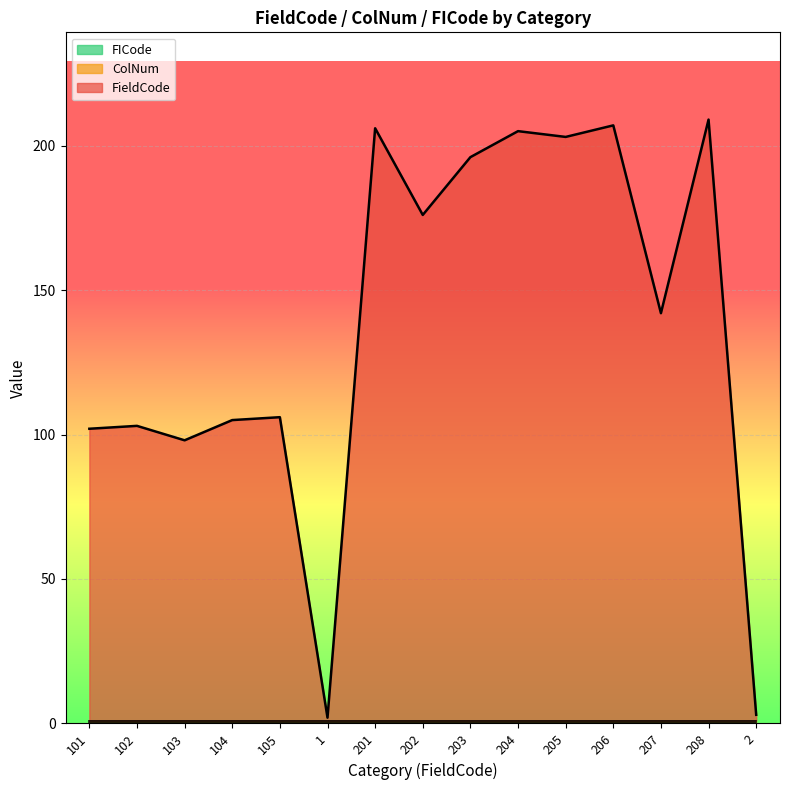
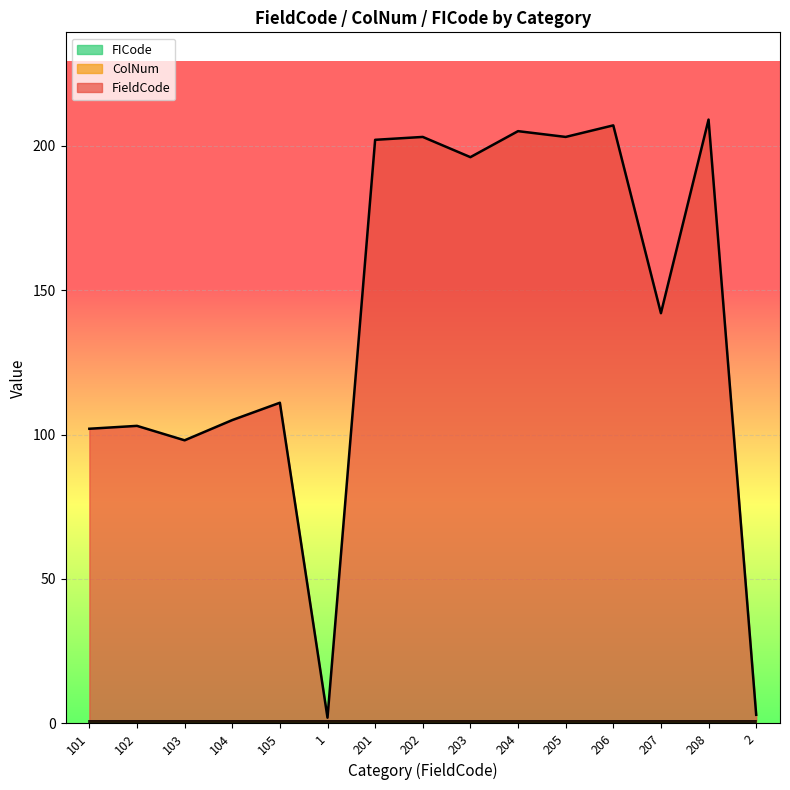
  {
    "FICode": {
      "101": 0,
      "102": 0,
      "103": 0,
      "104": 0,
      "105": 0,
      "1": 0,
      "201": 0,
      "202": 0,
      "203": 0,
      "204": 0,
      "205": 0,
      "206": 0,
      "207": 0,
      "208": 0,
      "2": 0
    },
    "ColNum": {
      "101": 1,
      "102": 1,
      "103": 1,
      "104": 1,
      "105": 1,
      "1": 1,
      "201": 1,
      "202": 1,
      "203": 1,
      "204": 1,
      "205": 1,
      "206": 1,
      "207": 1,
      "208": 1,
      "2": 1
    },
    "FieldCode": {
      "101": 102,
      "102": 103,
      "103": 98,
      "104": 105,
-     "105": 106,
+     "105": 111,
      "1": 2,
-     "201": 206,
-     "202": 176,
+     "201": 202,
+     "202": 203,
      "203": 196,
      "204": 205,
      "205": 203,
      "206": 207,
      "207": 142,
      "208": 209,
      "2": 3
    }
  }
